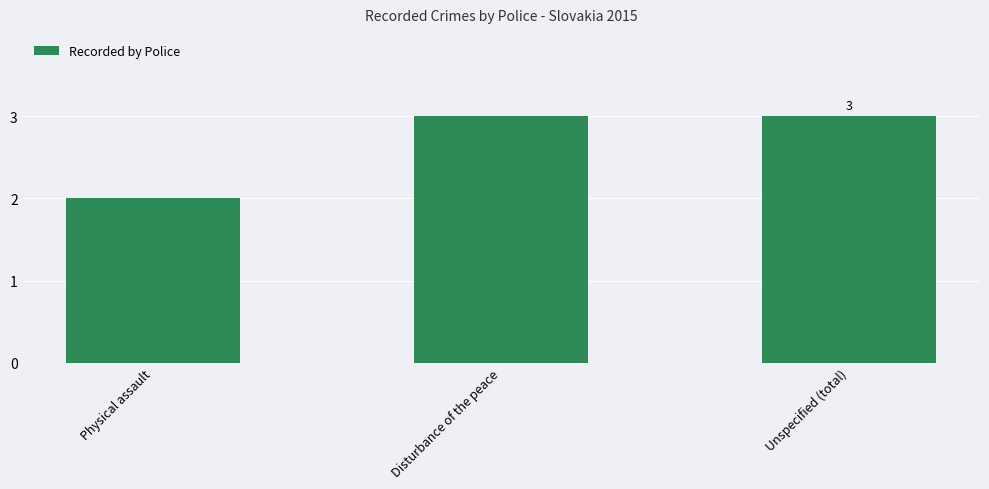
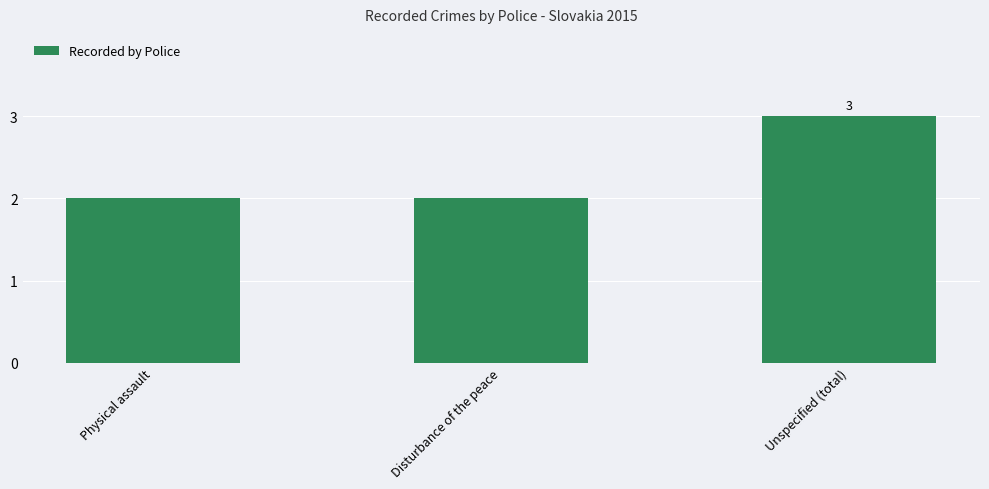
  {
    "Physical assault": 2,
-   "Disturbance of the peace": 3
+   "Disturbance of the peace": 2
  }
